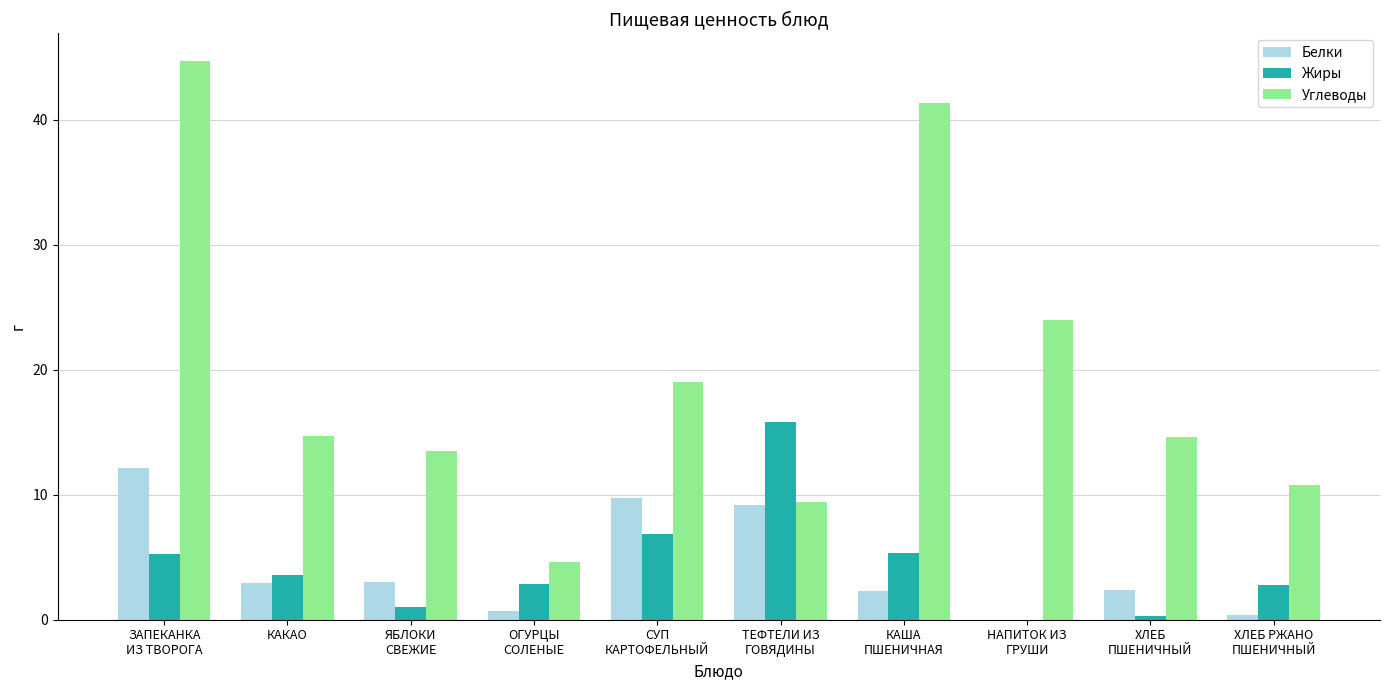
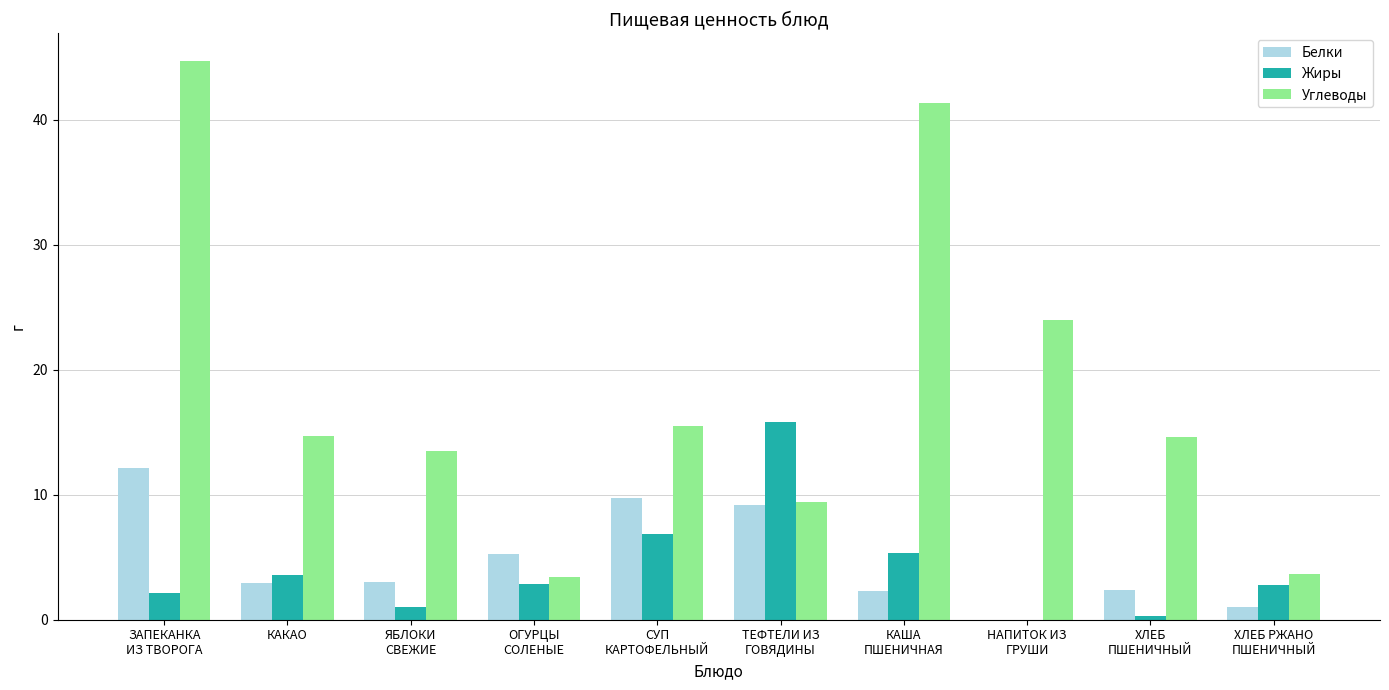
  {
    "Белки": {
      "ЗАПЕКАНКА ИЗ ТВОРОГА": 12.1,
      "КАКАО": 2.9,
      "ЯБЛОКИ СВЕЖИЕ": 3.0,
-     "ОГУРЦЫ СОЛЕНЫЕ": 0.7,
+     "ОГУРЦЫ СОЛЕНЫЕ": 5.3,
      "СУП КАРТОФЕЛЬНЫЙ": 9.8,
      "ТЕФТЕЛИ ИЗ ГОВЯДИНЫ": 9.2,
      "КАША ПШЕНИЧНАЯ": 2.3,
      "НАПИТОК ИЗ ГРУШИ": 0.0,
      "ХЛЕБ ПШЕНИЧНЫЙ": 2.4,
-     "ХЛЕБ РЖАНО ПШЕНИЧНЫЙ": 0.4
+     "ХЛЕБ РЖАНО ПШЕНИЧНЫЙ": 1.1
    },
    "Жиры": {
-     "ЗАПЕКАНКА ИЗ ТВОРОГА": 5.2,
+     "ЗАПЕКАНКА ИЗ ТВОРОГА": 2.2,
      "КАКАО": 3.6,
      "ЯБЛОКИ СВЕЖИЕ": 1.0,
      "ОГУРЦЫ СОЛЕНЫЕ": 2.8,
      "СУП КАРТОФЕЛЬНЫЙ": 6.8,
      "ТЕФТЕЛИ ИЗ ГОВЯДИНЫ": 15.8,
      "КАША ПШЕНИЧНАЯ": 5.3,
      "НАПИТОК ИЗ ГРУШИ": 0.0,
      "ХЛЕБ ПШЕНИЧНЫЙ": 0.3,
      "ХЛЕБ РЖАНО ПШЕНИЧНЫЙ": 2.8
    },
    "Углеводы": {
      "ЗАПЕКАНКА ИЗ ТВОРОГА": 44.7,
      "КАКАО": 14.7,
      "ЯБЛОКИ СВЕЖИЕ": 13.5,
-     "ОГУРЦЫ СОЛЕНЫЕ": 4.6,
-     "СУП КАРТОФЕЛЬНЫЙ": 19.0,
+     "ОГУРЦЫ СОЛЕНЫЕ": 3.4,
+     "СУП КАРТОФЕЛЬНЫЙ": 15.5,
      "ТЕФТЕЛИ ИЗ ГОВЯДИНЫ": 9.4,
      "КАША ПШЕНИЧНАЯ": 41.3,
      "НАПИТОК ИЗ ГРУШИ": 24.0,
      "ХЛЕБ ПШЕНИЧНЫЙ": 14.6,
-     "ХЛЕБ РЖАНО ПШЕНИЧНЫЙ": 10.7
+     "ХЛЕБ РЖАНО ПШЕНИЧНЫЙ": 3.7
    }
  }
